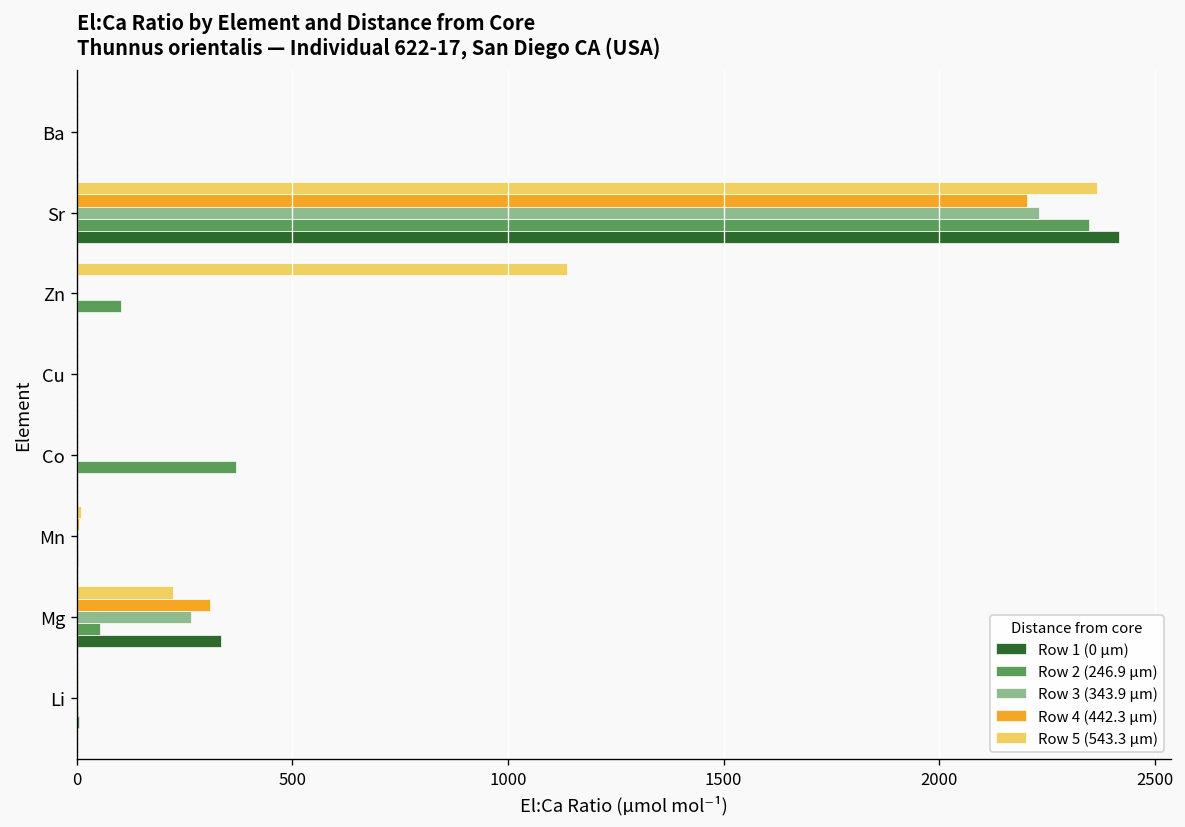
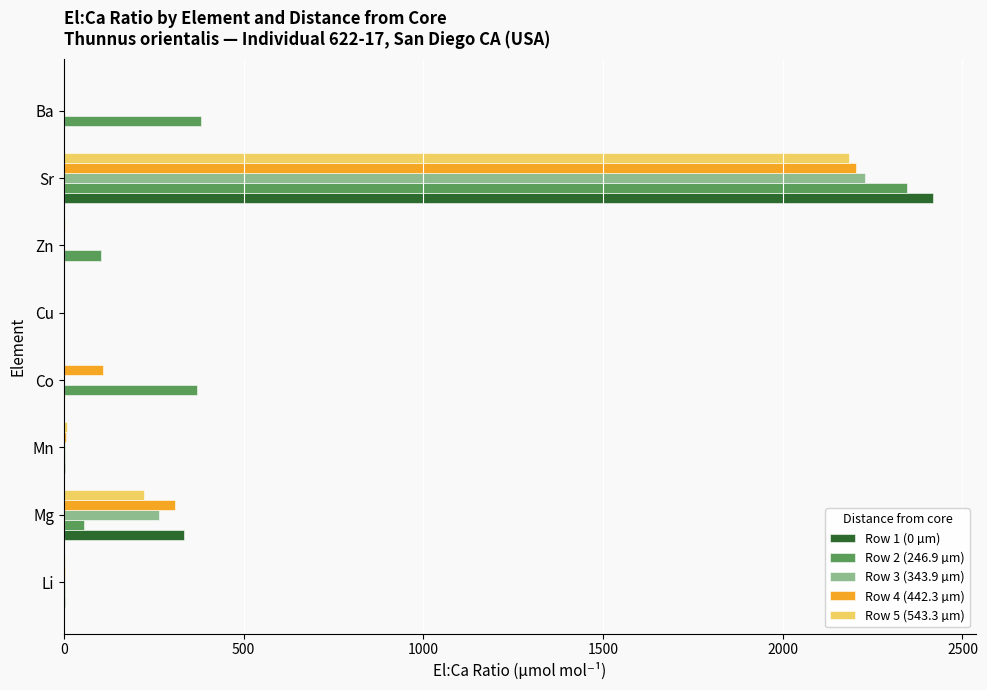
  {
    "Row 1 (0 µm)": {
      "Sr": 2420,
      "Mg": 330
    },
    "Row 2 (246.9 µm)": {
-     "Ba": 0,
+     "Ba": 380,
      "Sr": 2350,
      "Zn": 100,
      "Co": 370,
      "Mg": 50
    },
    "Row 3 (343.9 µm)": {
      "Sr": 2230,
      "Mg": 260
    },
    "Row 4 (442.3 µm)": {
      "Sr": 2200,
-     "Co": 0,
+     "Co": 110,
      "Mg": 310
    },
    "Row 5 (543.3 µm)": {
-     "Sr": 2370,
-     "Zn": 1140,
+     "Sr": 2180,
+     "Zn": 0,
      "Mn": 10,
      "Mg": 220
    }
  }
